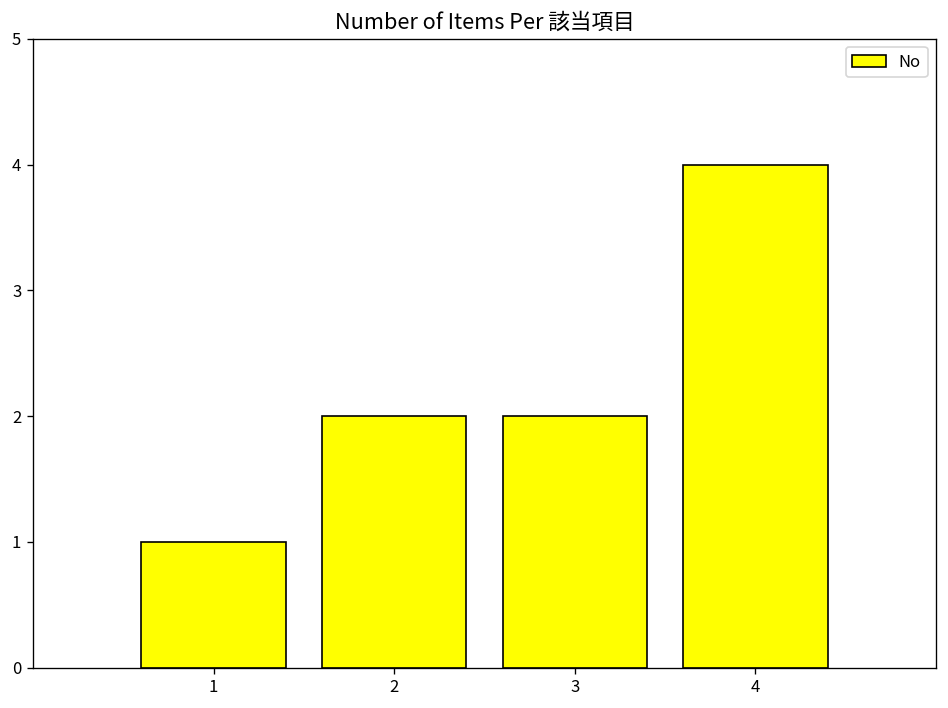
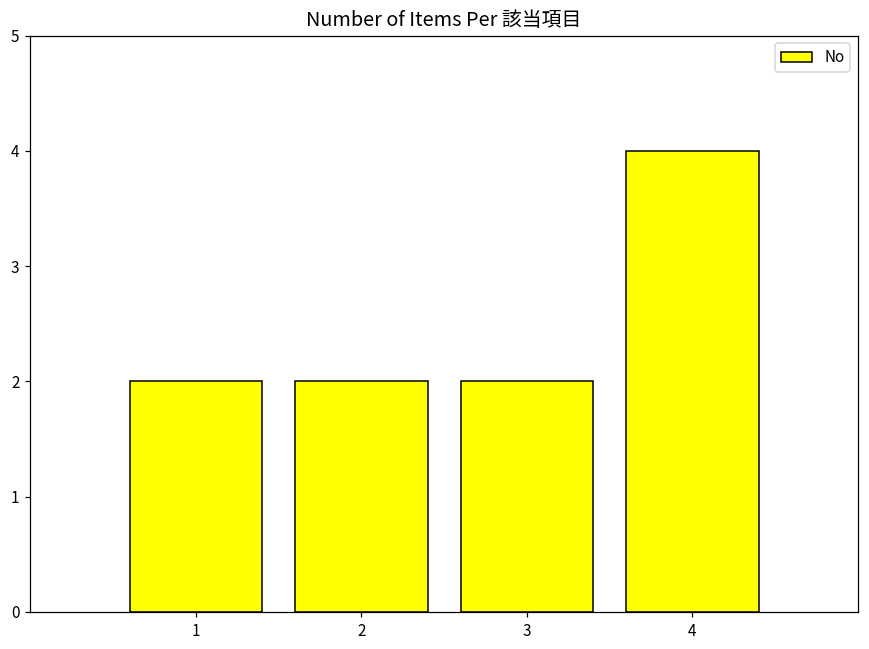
  {
-   "1": 1,
+   "1": 2,
    "2": 2,
    "3": 2,
    "4": 4
  }
